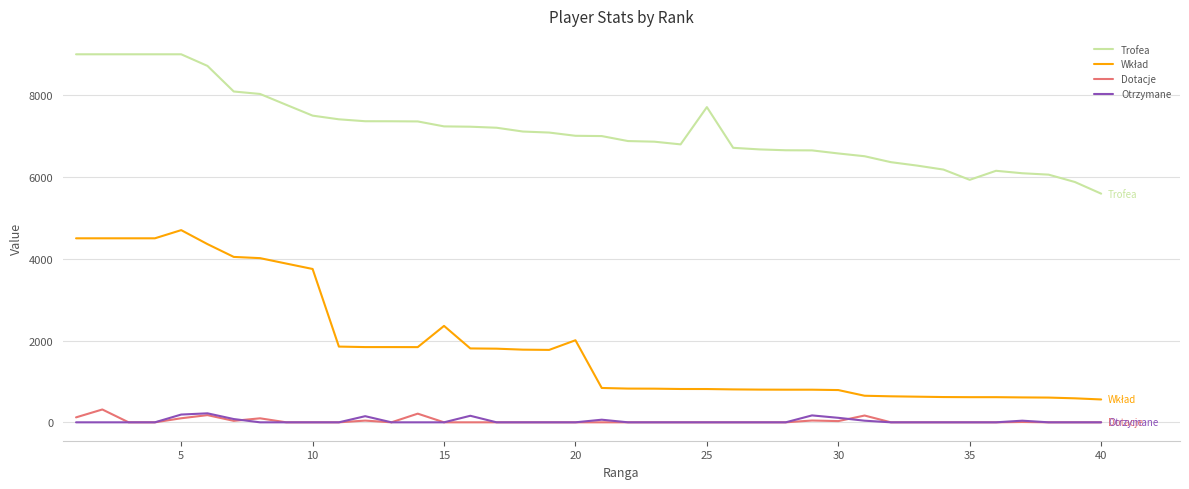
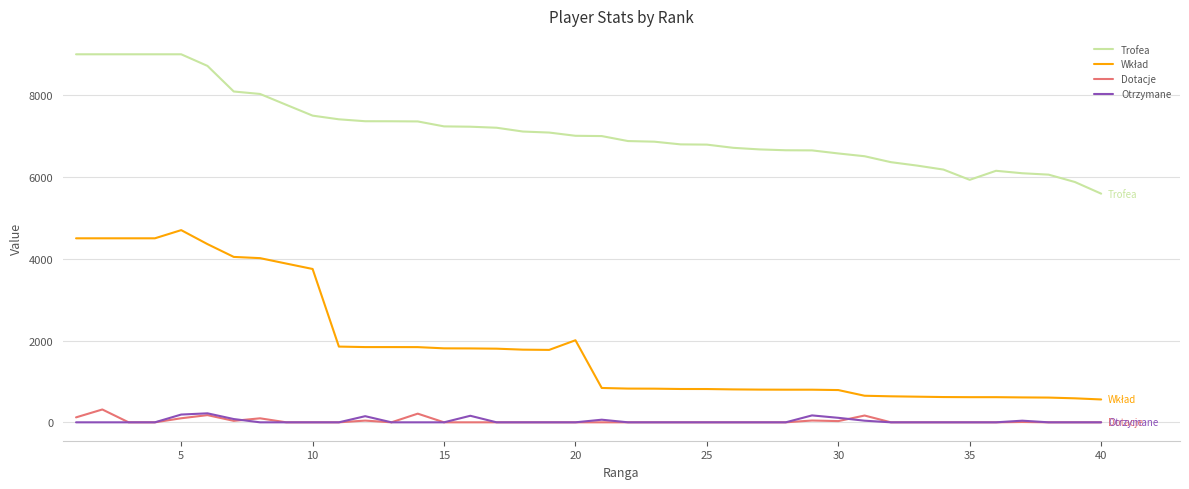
  {
    "Trofea": {
      "5": 9000,
      "10": 7500,
      "15": 7200,
      "20": 7000,
-     "25": 7700,
+     "25": 6800,
      "30": 6600,
      "35": 5900,
      "40": 5600
    },
    "Wkład": {
      "5": 4700,
      "10": 3800,
-     "15": 2400,
+     "15": 1800,
      "20": 2000,
      "25": 800,
      "30": 800,
      "35": 600,
      "40": 600
    },
    "Dotacje": {
      "5": 100,
      "30": 0
    },
    "Otrzymane": {
      "5": 200,
      "30": 100
    }
  }
